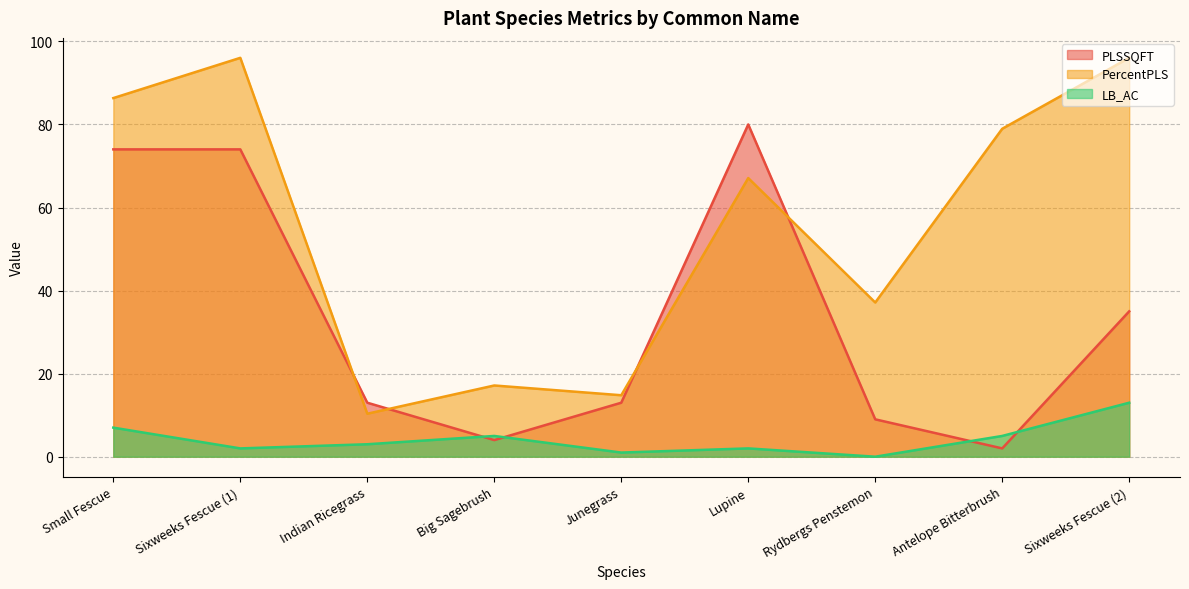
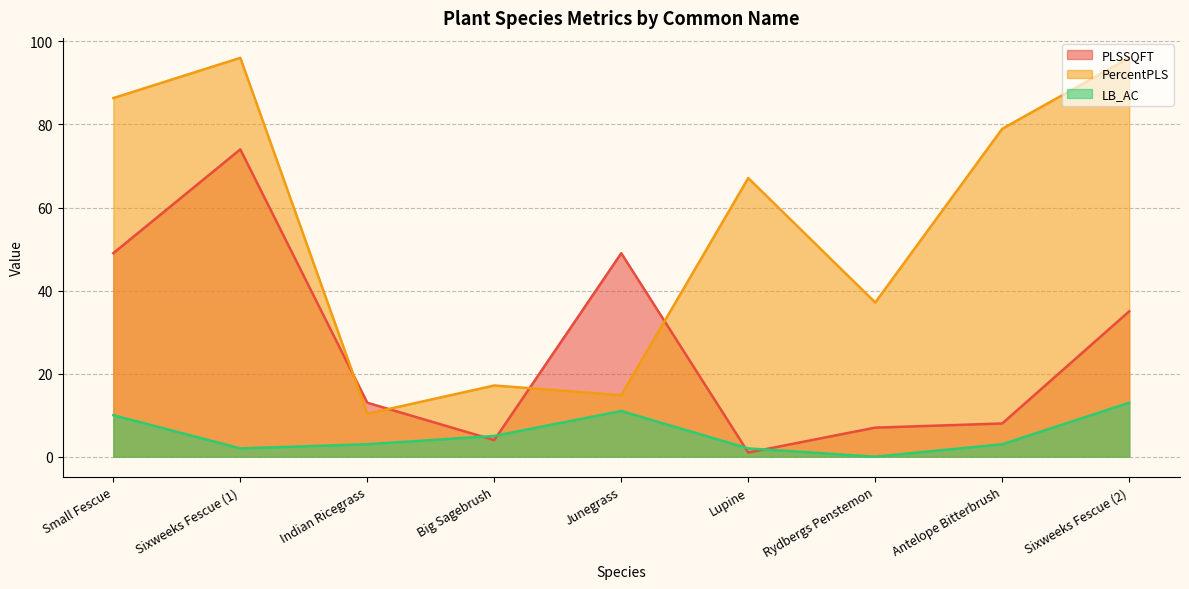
  {
    "PLSSQFT": {
-     "Small Fescue": 74,
+     "Small Fescue": 49,
      "Sixweeks Fescue (1)": 74,
      "Indian Ricegrass": 13,
      "Big Sagebrush": 4,
-     "Junegrass": 13,
-     "Lupine": 80,
-     "Rydbergs Penstemon": 9,
-     "Antelope Bitterbrush": 2,
+     "Junegrass": 49,
+     "Lupine": 1,
+     "Rydbergs Penstemon": 7,
+     "Antelope Bitterbrush": 8,
      "Sixweeks Fescue (2)": 35
    },
    "PercentPLS": {
      "Small Fescue": 86,
      "Sixweeks Fescue (1)": 96,
      "Indian Ricegrass": 10,
      "Big Sagebrush": 17,
      "Junegrass": 15,
      "Lupine": 67,
      "Rydbergs Penstemon": 37,
      "Antelope Bitterbrush": 79
    },
    "LB_AC": {
-     "Small Fescue": 7,
+     "Small Fescue": 10,
      "Sixweeks Fescue (1)": 2,
      "Indian Ricegrass": 3,
      "Big Sagebrush": 5,
-     "Junegrass": 1,
+     "Junegrass": 11,
      "Lupine": 2,
      "Rydbergs Penstemon": 0,
-     "Antelope Bitterbrush": 5,
+     "Antelope Bitterbrush": 3,
      "Sixweeks Fescue (2)": 13
    }
  }
